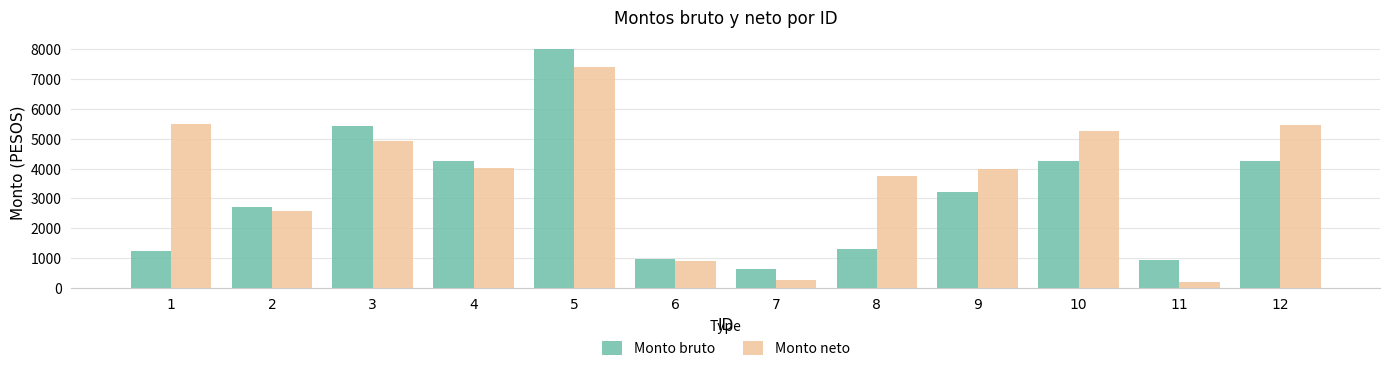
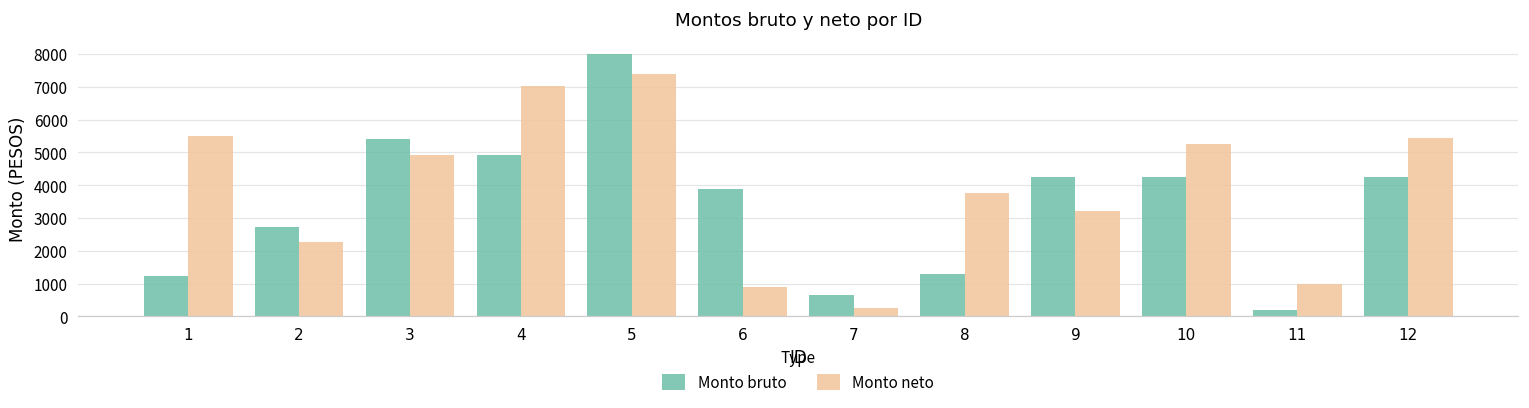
  {
    "Monto bruto": {
      "1": 1200,
      "2": 2700,
      "3": 5400,
-     "4": 4200,
+     "4": 4900,
      "5": 8000,
-     "6": 1000,
+     "6": 3900,
      "7": 600,
      "8": 1300,
-     "9": 3200,
+     "9": 4200,
      "10": 4200,
-     "11": 900,
+     "11": 200,
      "12": 4200
    },
    "Monto neto": {
      "1": 5500,
-     "2": 2600,
+     "2": 2300,
      "3": 4900,
-     "4": 4000,
+     "4": 7000,
      "5": 7400,
      "6": 900,
      "7": 300,
      "8": 3800,
-     "9": 4000,
+     "9": 3200,
      "10": 5300,
-     "11": 200,
+     "11": 1000,
      "12": 5400
    }
  }
